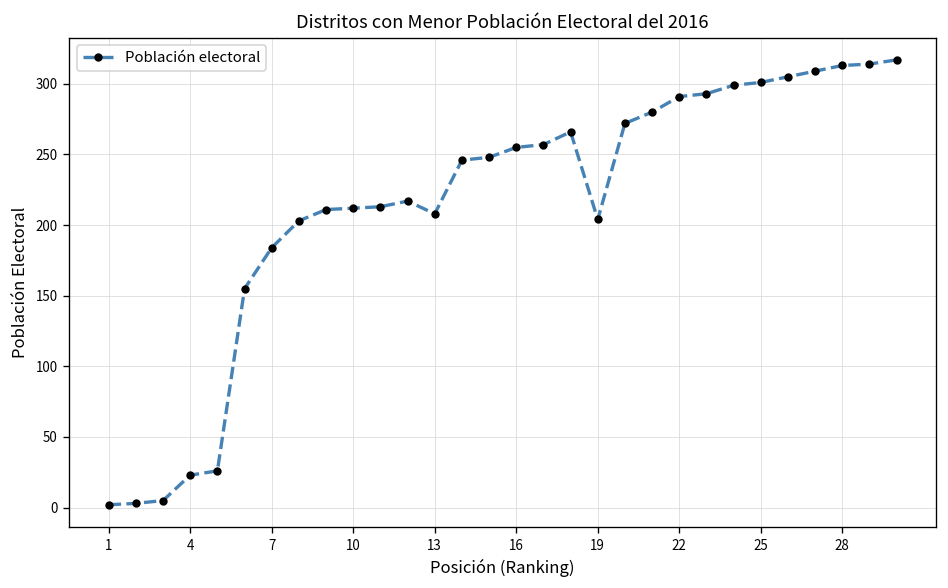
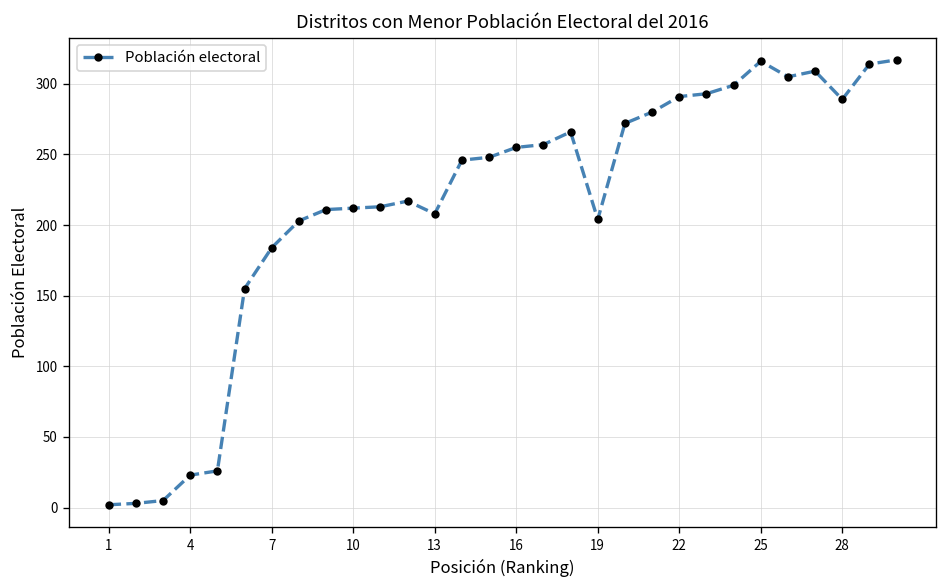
  {
    "1": 2,
    "4": 23,
    "7": 184,
    "10": 212,
    "13": 208,
    "16": 255,
    "19": 204,
    "22": 291,
-   "25": 301,
-   "28": 313
+   "25": 316,
+   "28": 289
  }
